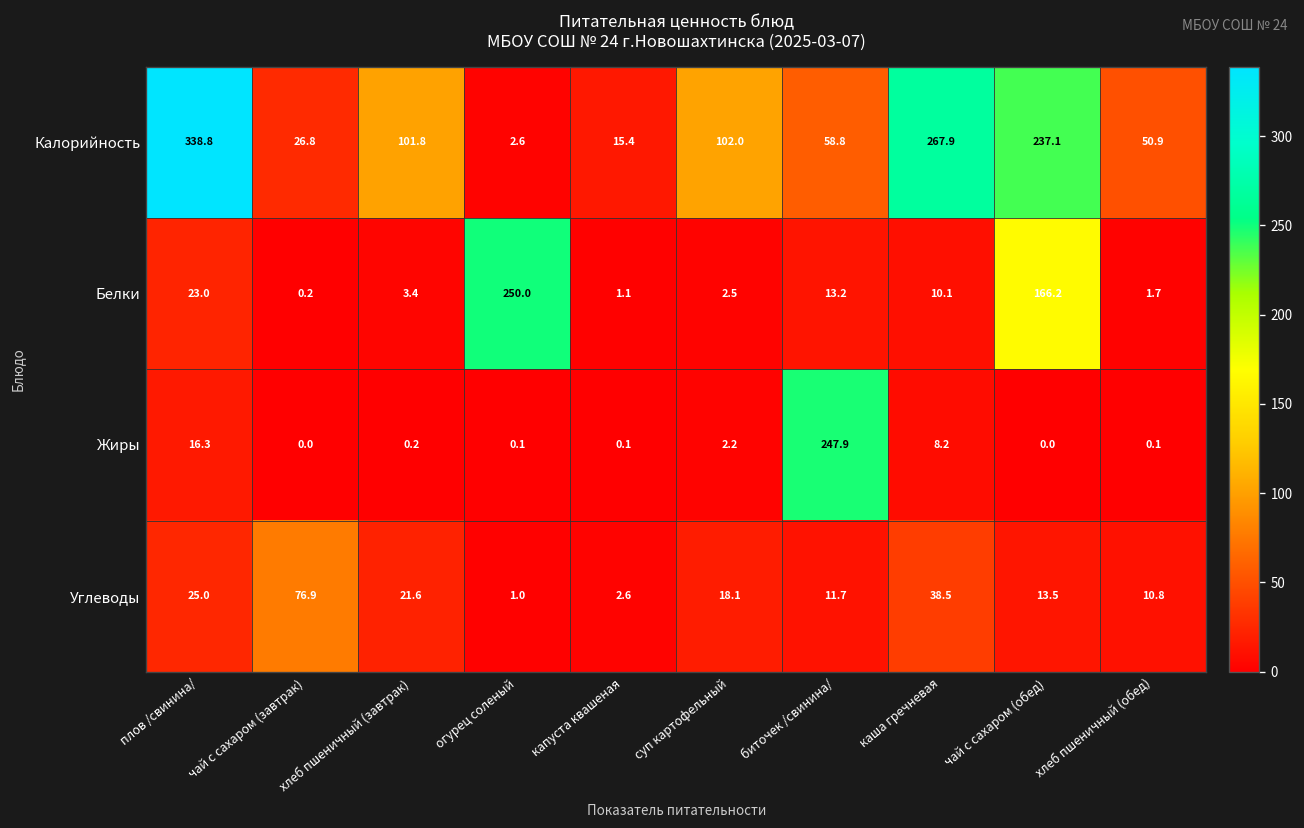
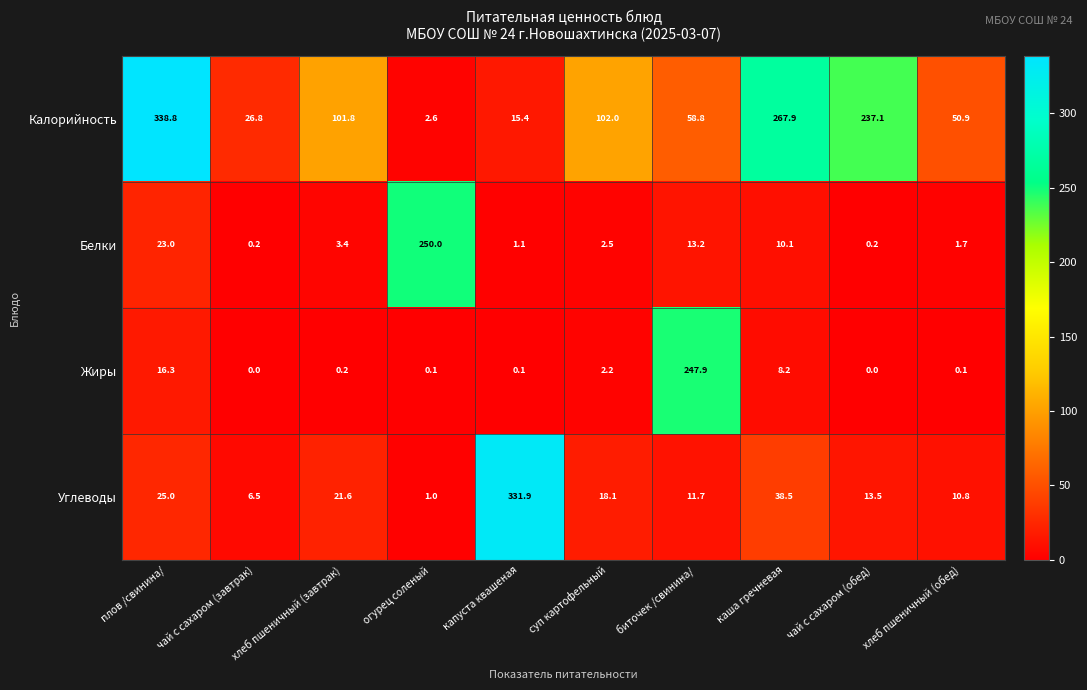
  {
    "Калорийность": {
      "плов /свинина/": 338.8,
      "чай с сахаром (завтрак)": 26.8,
      "хлеб пшеничный (завтрак)": 101.8,
      "огурец соленый": 2.6,
      "капуста квашеная": 15.4,
      "суп картофельный": 102.0,
      "биточек /свинина/": 58.8,
      "каша гречневая": 267.9,
      "чай с сахаром (обед)": 237.1,
      "хлеб пшеничный (обед)": 50.9
    },
    "Белки": {
      "плов /свинина/": 23.0,
      "чай с сахаром (завтрак)": 0.2,
      "хлеб пшеничный (завтрак)": 3.4,
      "огурец соленый": 250.0,
      "капуста квашеная": 1.1,
      "суп картофельный": 2.5,
      "биточек /свинина/": 13.2,
      "каша гречневая": 10.1,
-     "чай с сахаром (обед)": 166.2,
+     "чай с сахаром (обед)": 0.2,
      "хлеб пшеничный (обед)": 1.7
    },
    "Жиры": {
      "плов /свинина/": 16.3,
      "чай с сахаром (завтрак)": 0.0,
      "хлеб пшеничный (завтрак)": 0.2,
      "огурец соленый": 0.1,
      "капуста квашеная": 0.1,
      "суп картофельный": 2.2,
      "биточек /свинина/": 247.9,
      "каша гречневая": 8.2,
      "чай с сахаром (обед)": 0.0,
      "хлеб пшеничный (обед)": 0.1
    },
    "Углеводы": {
      "плов /свинина/": 25.0,
-     "чай с сахаром (завтрак)": 76.9,
+     "чай с сахаром (завтрак)": 6.5,
      "хлеб пшеничный (завтрак)": 21.6,
      "огурец соленый": 1.0,
-     "капуста квашеная": 2.6,
+     "капуста квашеная": 331.9,
      "суп картофельный": 18.1,
      "биточек /свинина/": 11.7,
      "каша гречневая": 38.5,
      "чай с сахаром (обед)": 13.5,
      "хлеб пшеничный (обед)": 10.8
    }
  }
